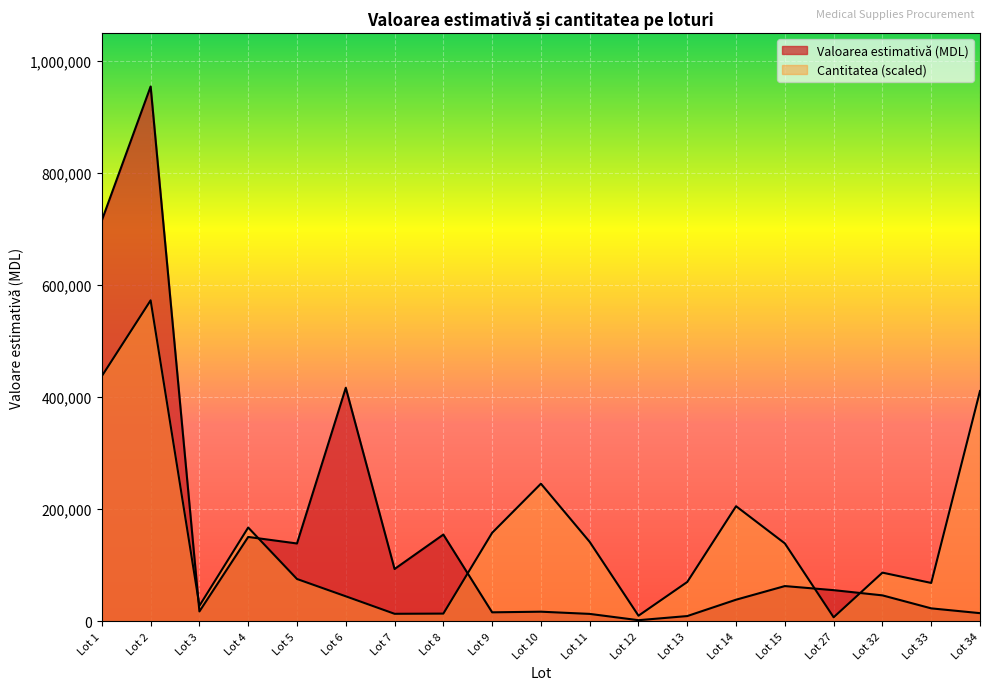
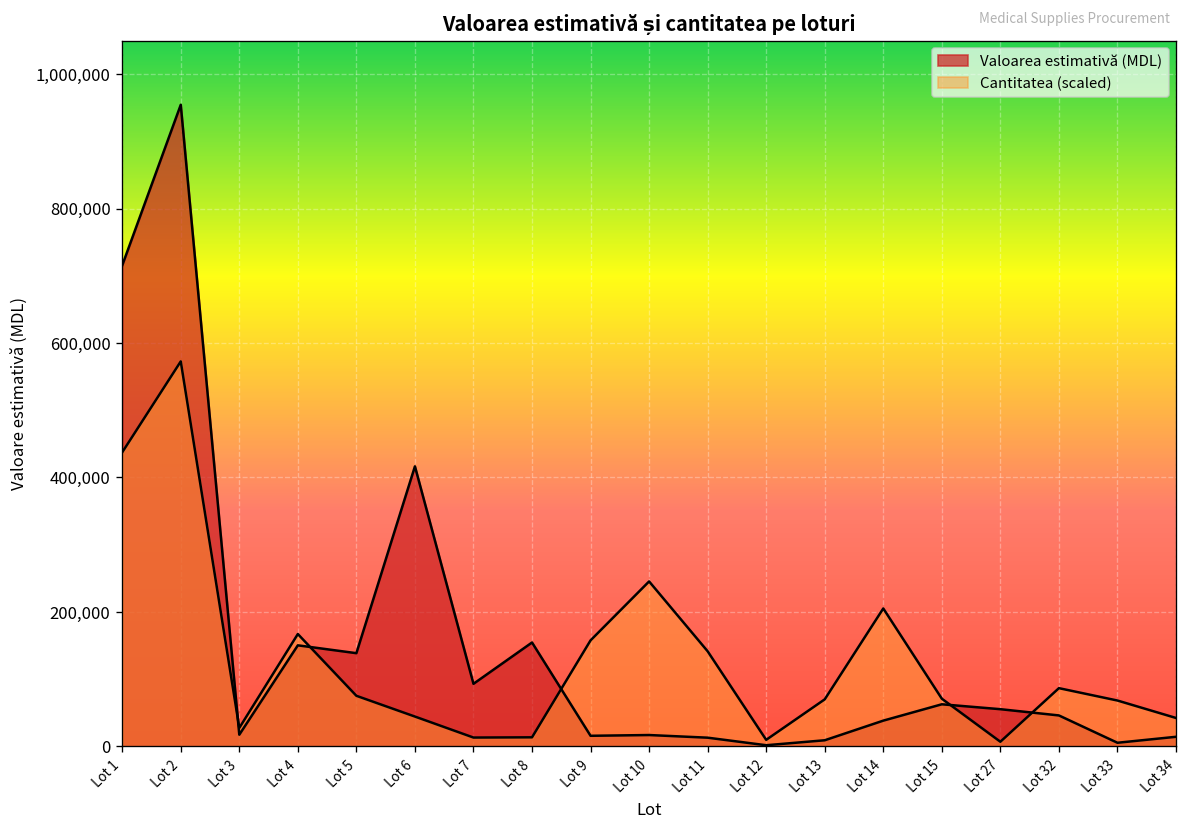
  {
    "Valoarea estimativă (MDL)": {
      "Lot 1": "720,000",
      "Lot 2": "950,000",
      "Lot 3": "20,000",
      "Lot 4": "150,000",
      "Lot 5": "140,000",
      "Lot 6": "420,000",
      "Lot 7": "90,000",
      "Lot 8": "150,000",
      "Lot 9": "20,000",
      "Lot 10": "20,000",
      "Lot 11": "10,000",
      "Lot 12": "0",
      "Lot 13": "10,000",
      "Lot 14": "40,000",
      "Lot 15": "60,000",
      "Lot 27": "60,000",
      "Lot 32": "50,000",
-     "Lot 33": "20,000",
+     "Lot 33": "10,000",
      "Lot 34": "10,000"
    },
    "Cantitatea (scaled)": {
      "Lot 1": "440,000",
      "Lot 2": "570,000",
      "Lot 3": "30,000",
      "Lot 4": "170,000",
      "Lot 5": "80,000",
      "Lot 6": "40,000",
      "Lot 7": "10,000",
      "Lot 8": "10,000",
      "Lot 9": "160,000",
      "Lot 10": "250,000",
      "Lot 11": "140,000",
      "Lot 12": "10,000",
      "Lot 13": "70,000",
      "Lot 14": "210,000",
-     "Lot 15": "140,000",
+     "Lot 15": "70,000",
      "Lot 27": "10,000",
      "Lot 32": "90,000",
      "Lot 33": "70,000",
-     "Lot 34": "410,000"
+     "Lot 34": "40,000"
    }
  }
